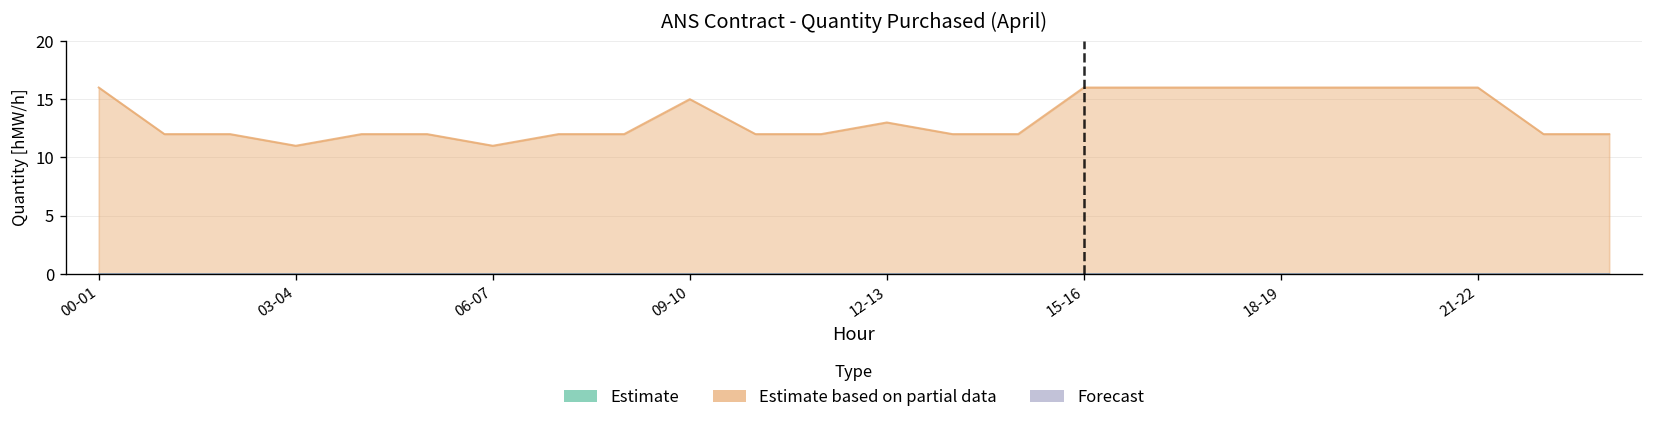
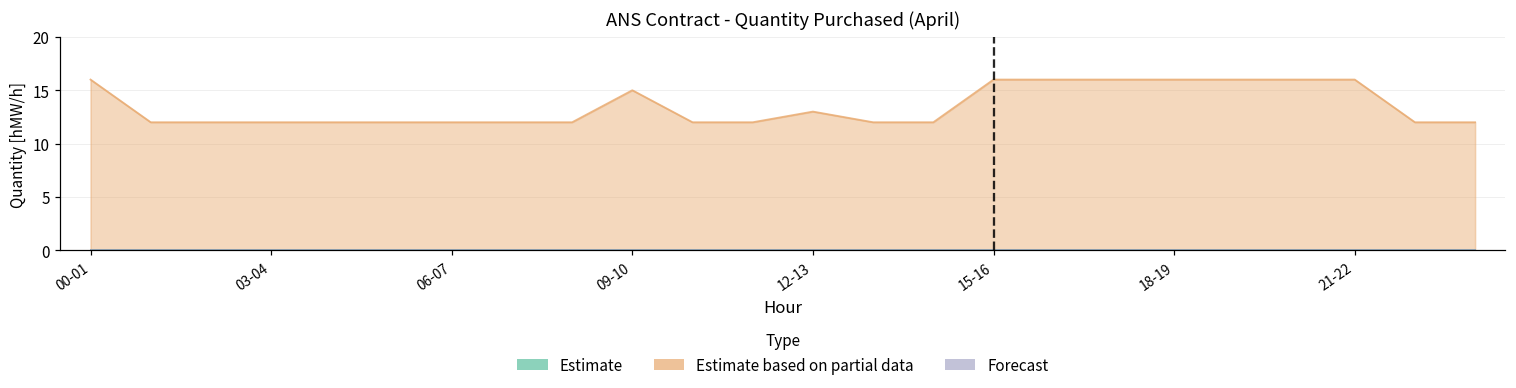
  {
    "Forecast": {
      "00-01": 0,
      "03-04": 0,
      "06-07": 0,
      "09-10": 0,
      "12-13": 0,
      "15-16": 0,
      "18-19": 0,
      "21-22": 0
    },
    "Estimate based on partial data": {
      "00-01": 16,
-     "03-04": 11,
-     "06-07": 11,
+     "03-04": 12,
+     "06-07": 12,
      "09-10": 15,
      "12-13": 13,
      "15-16": 16,
      "18-19": 16,
      "21-22": 16
    }
  }
